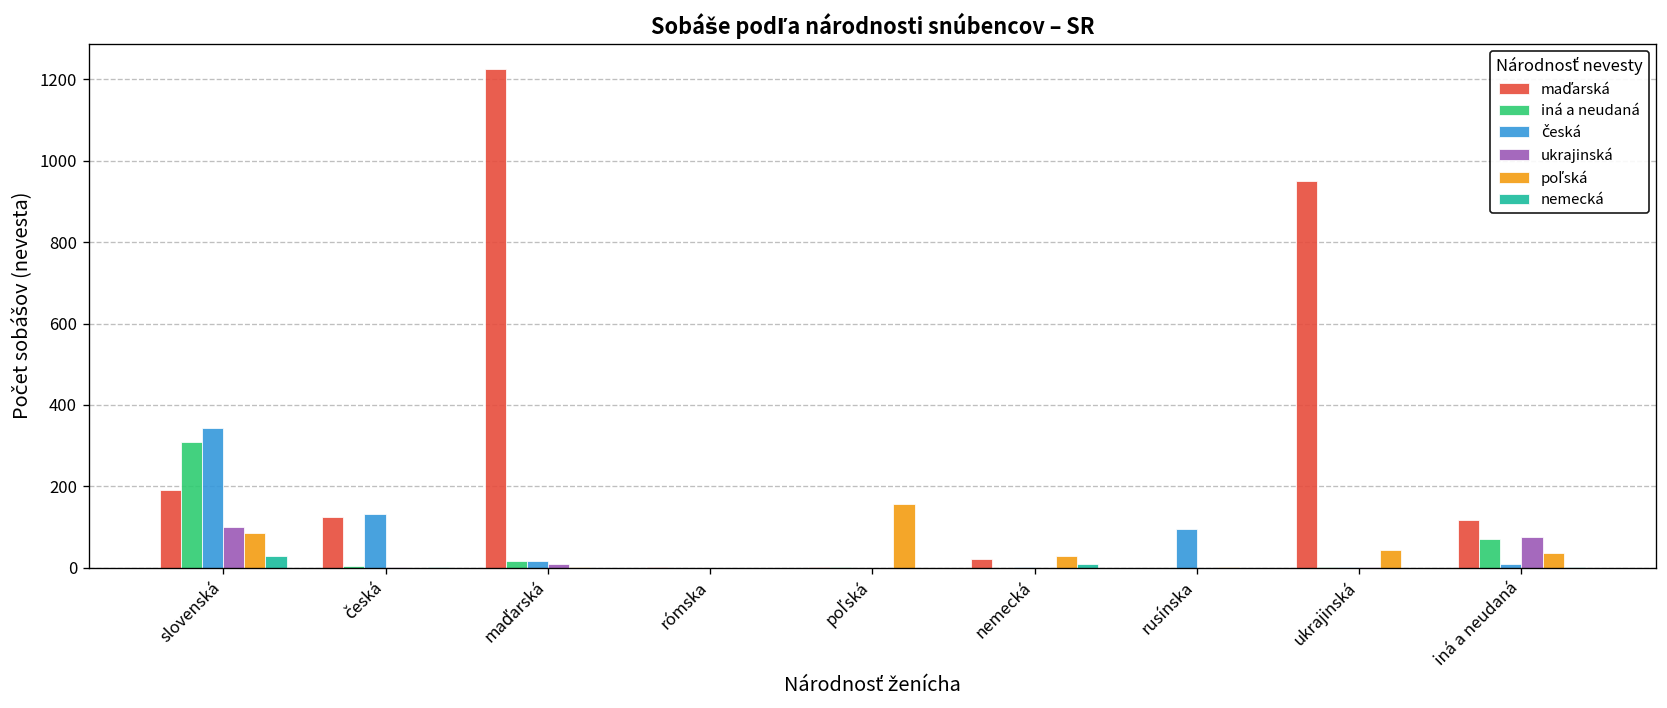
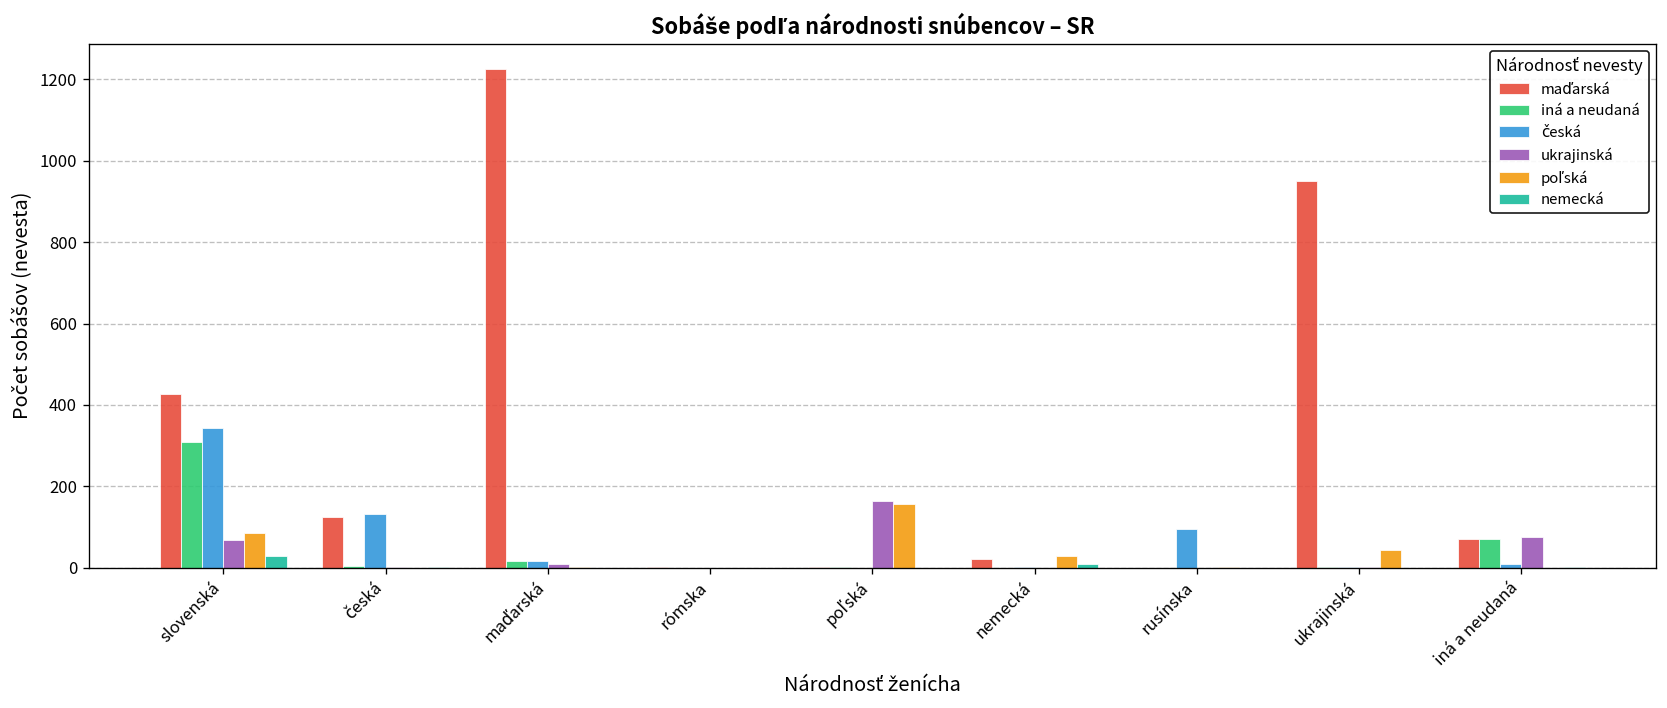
  {
    "maďarská": {
-     "slovenská": 190,
+     "slovenská": 430,
      "česká": 120,
      "maďarská": 1230,
      "nemecká": 20,
      "rusínska": 0,
      "ukrajinská": 950,
-     "iná a neudaná": 120
+     "iná a neudaná": 70
    },
    "česká": {
      "slovenská": 340,
      "česká": 130,
      "maďarská": 20,
      "rómska": 0,
      "poľská": 0,
      "rusínska": 100,
      "iná a neudaná": 10
    },
    "ukrajinská": {
-     "slovenská": 100,
+     "slovenská": 70,
      "maďarská": 10,
      "rómska": 0,
-     "poľská": 0,
+     "poľská": 160,
      "nemecká": 0,
      "rusínska": 0,
      "iná a neudaná": 80
    },
    "poľská": {
      "slovenská": 80,
      "česká": 0,
      "rómska": 0,
      "poľská": 160,
      "nemecká": 30,
      "ukrajinská": 40,
-     "iná a neudaná": 40
+     "iná a neudaná": 0
    }
  }
